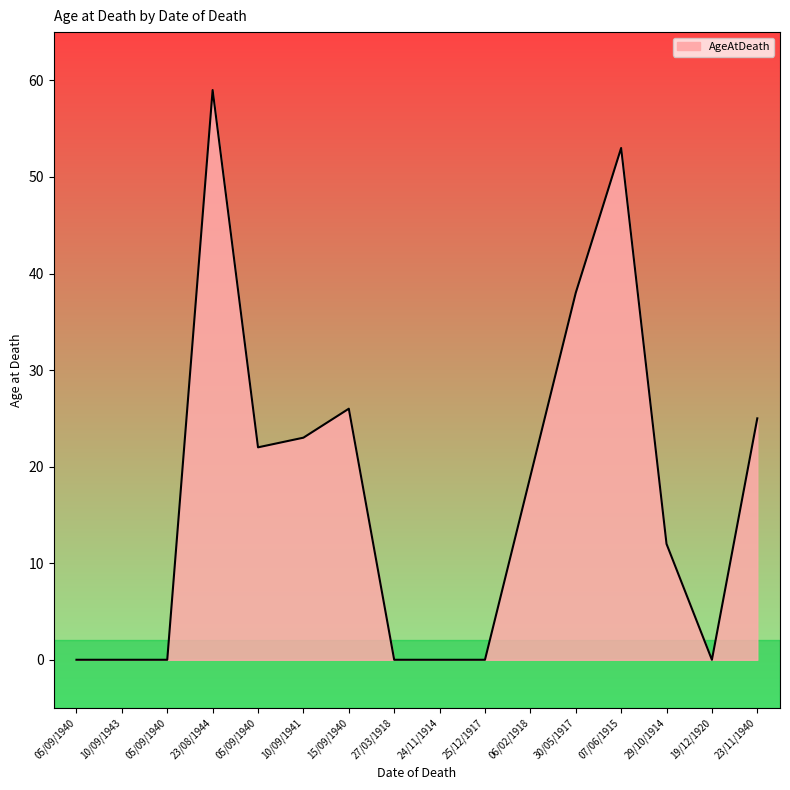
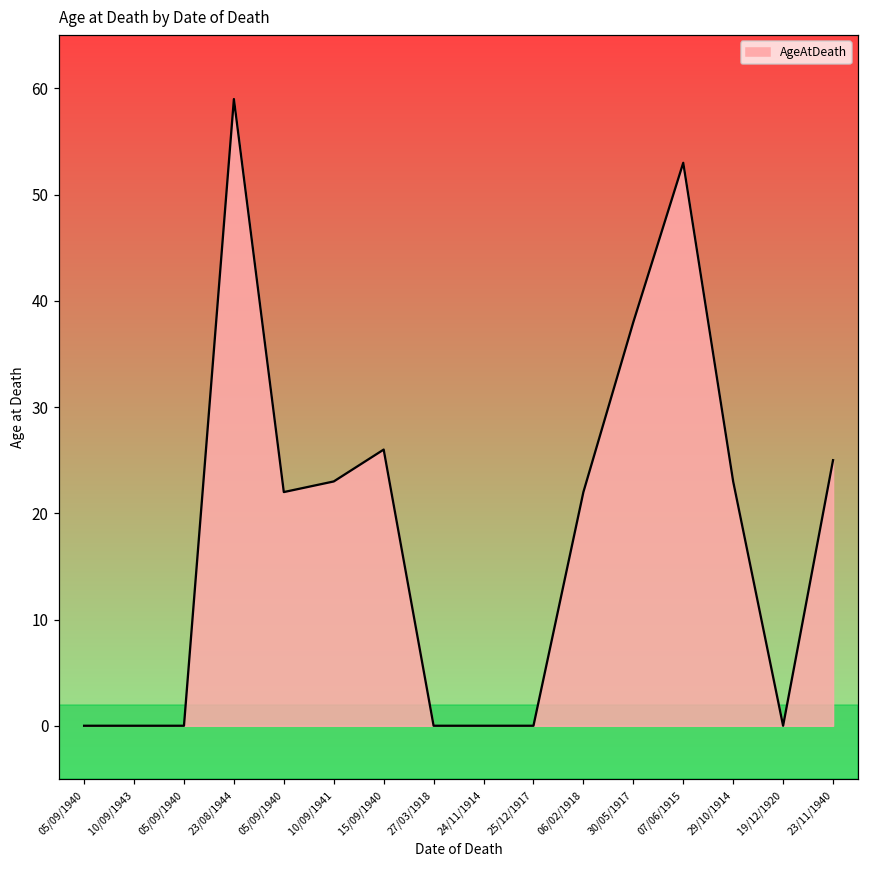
  {
    "23/08/1944": 59,
    "10/09/1941": 23,
    "15/09/1940": 26,
-   "06/02/1918": 19,
+   "06/02/1918": 22,
    "30/05/1917": 38,
    "07/06/1915": 53,
-   "29/10/1914": 12,
+   "29/10/1914": 23,
    "23/11/1940": 25
  }
